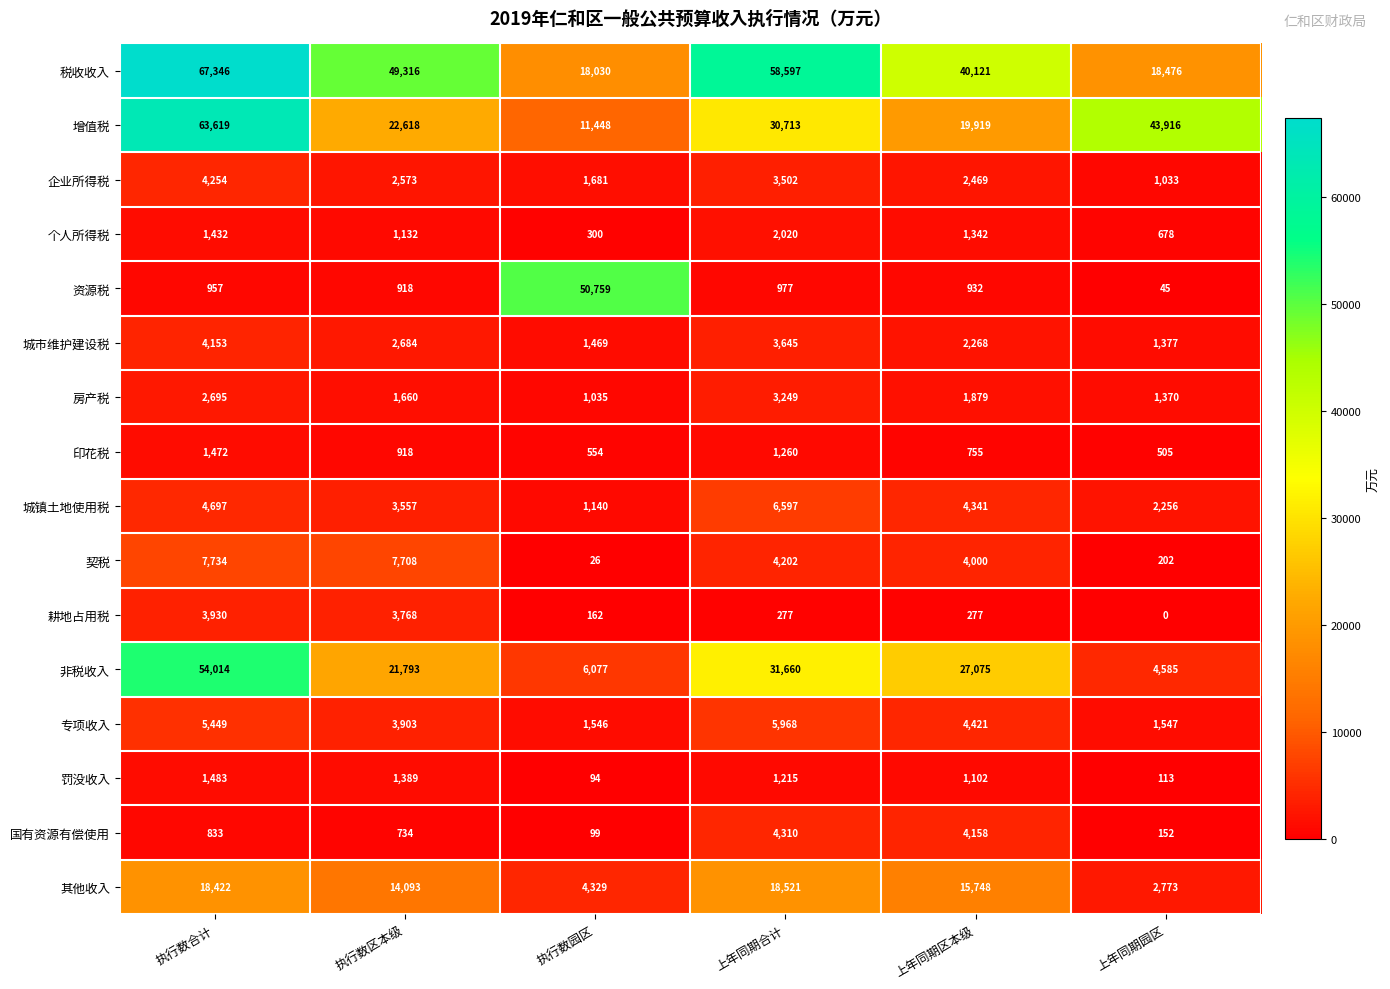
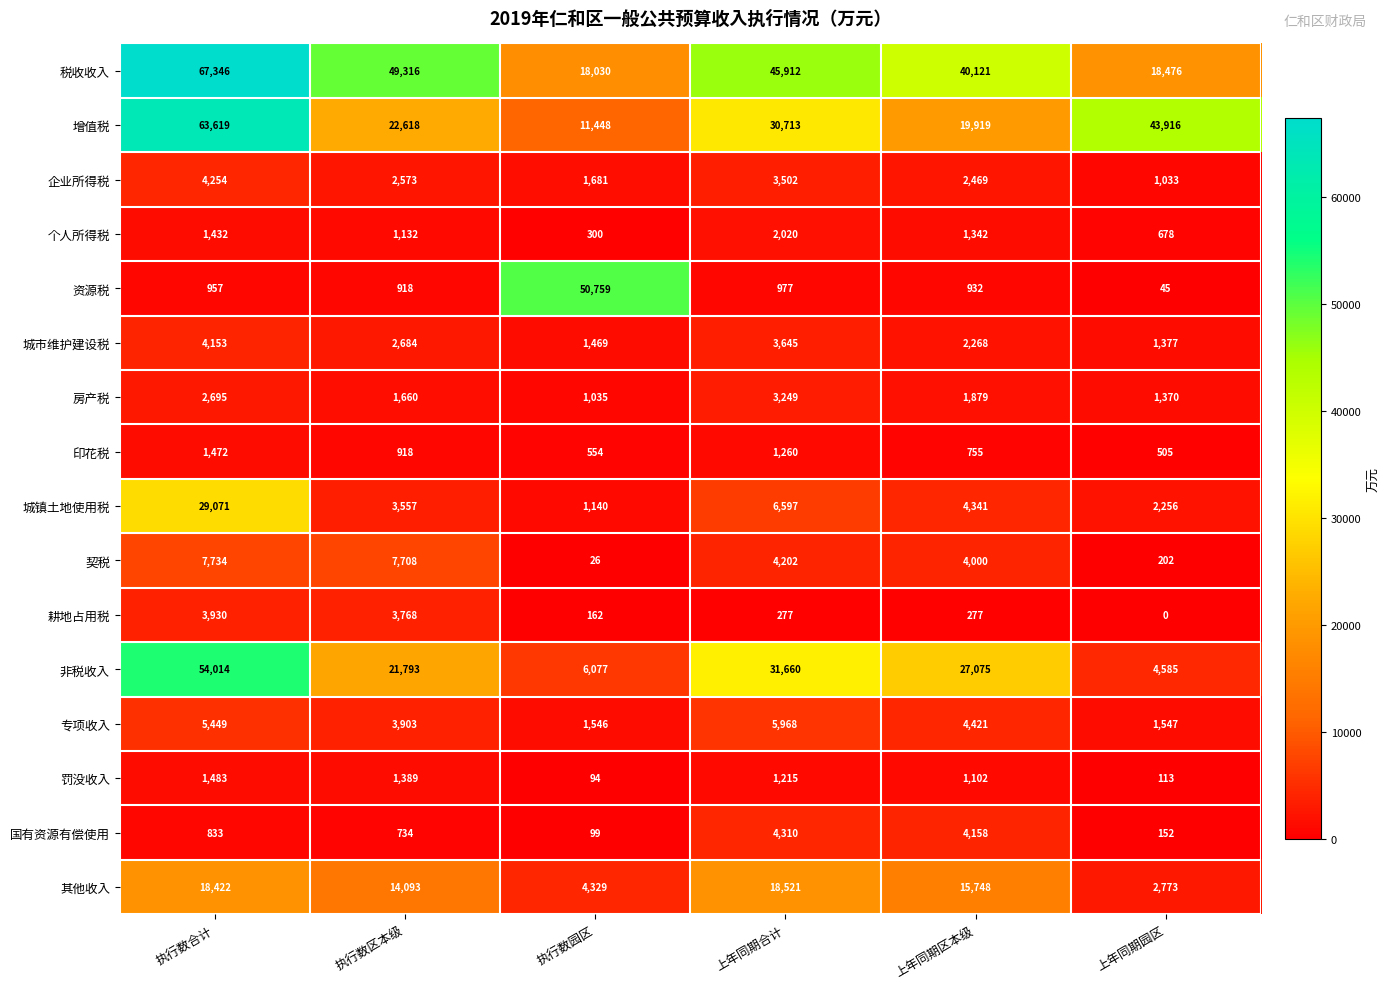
  {
    "税收收入": {
      "执行数合计": "67,346",
      "执行数区本级": "49,316",
      "执行数园区": "18,030",
-     "上年同期合计": "58,597",
+     "上年同期合计": "45,912",
      "上年同期区本级": "40,121",
      "上年同期园区": "18,476"
    },
    "增值税": {
      "执行数合计": "63,619",
      "执行数区本级": "22,618",
      "执行数园区": "11,448",
      "上年同期合计": "30,713",
      "上年同期区本级": "19,919",
      "上年同期园区": "43,916"
    },
    "企业所得税": {
      "执行数合计": "4,254",
      "执行数区本级": "2,573",
      "执行数园区": "1,681",
      "上年同期合计": "3,502",
      "上年同期区本级": "2,469",
      "上年同期园区": "1,033"
    },
    "个人所得税": {
      "执行数合计": "1,432",
      "执行数区本级": "1,132",
      "执行数园区": "300",
      "上年同期合计": "2,020",
      "上年同期区本级": "1,342",
      "上年同期园区": "678"
    },
    "资源税": {
      "执行数合计": "957",
      "执行数区本级": "918",
      "执行数园区": "50,759",
      "上年同期合计": "977",
      "上年同期区本级": "932",
      "上年同期园区": "45"
    },
    "城市维护建设税": {
      "执行数合计": "4,153",
      "执行数区本级": "2,684",
      "执行数园区": "1,469",
      "上年同期合计": "3,645",
      "上年同期区本级": "2,268",
      "上年同期园区": "1,377"
    },
    "房产税": {
      "执行数合计": "2,695",
      "执行数区本级": "1,660",
      "执行数园区": "1,035",
      "上年同期合计": "3,249",
      "上年同期区本级": "1,879",
      "上年同期园区": "1,370"
    },
    "印花税": {
      "执行数合计": "1,472",
      "执行数区本级": "918",
      "执行数园区": "554",
      "上年同期合计": "1,260",
      "上年同期区本级": "755",
      "上年同期园区": "505"
    },
    "城镇土地使用税": {
-     "执行数合计": "4,697",
+     "执行数合计": "29,071",
      "执行数区本级": "3,557",
      "执行数园区": "1,140",
      "上年同期合计": "6,597",
      "上年同期区本级": "4,341",
      "上年同期园区": "2,256"
    },
    "契税": {
      "执行数合计": "7,734",
      "执行数区本级": "7,708",
      "执行数园区": "26",
      "上年同期合计": "4,202",
      "上年同期区本级": "4,000",
      "上年同期园区": "202"
    },
    "耕地占用税": {
      "执行数合计": "3,930",
      "执行数区本级": "3,768",
      "执行数园区": "162",
      "上年同期合计": "277",
      "上年同期区本级": "277",
      "上年同期园区": "0"
    },
    "非税收入": {
      "执行数合计": "54,014",
      "执行数区本级": "21,793",
      "执行数园区": "6,077",
      "上年同期合计": "31,660",
      "上年同期区本级": "27,075",
      "上年同期园区": "4,585"
    },
    "专项收入": {
      "执行数合计": "5,449",
      "执行数区本级": "3,903",
      "执行数园区": "1,546",
      "上年同期合计": "5,968",
      "上年同期区本级": "4,421",
      "上年同期园区": "1,547"
    },
    "罚没收入": {
      "执行数合计": "1,483",
      "执行数区本级": "1,389",
      "执行数园区": "94",
      "上年同期合计": "1,215",
      "上年同期区本级": "1,102",
      "上年同期园区": "113"
    },
    "国有资源有偿使用": {
      "执行数合计": "833",
      "执行数区本级": "734",
      "执行数园区": "99",
      "上年同期合计": "4,310",
      "上年同期区本级": "4,158",
      "上年同期园区": "152"
    },
    "其他收入": {
      "执行数合计": "18,422",
      "执行数区本级": "14,093",
      "执行数园区": "4,329",
      "上年同期合计": "18,521",
      "上年同期区本级": "15,748",
      "上年同期园区": "2,773"
    }
  }
